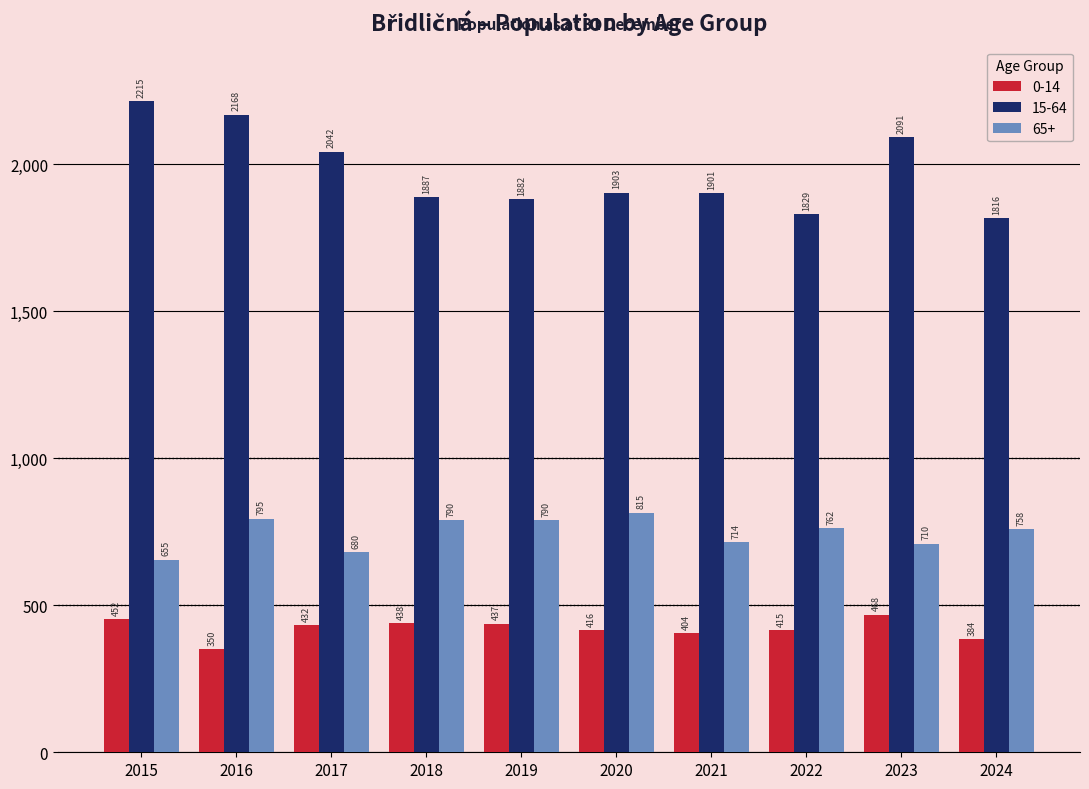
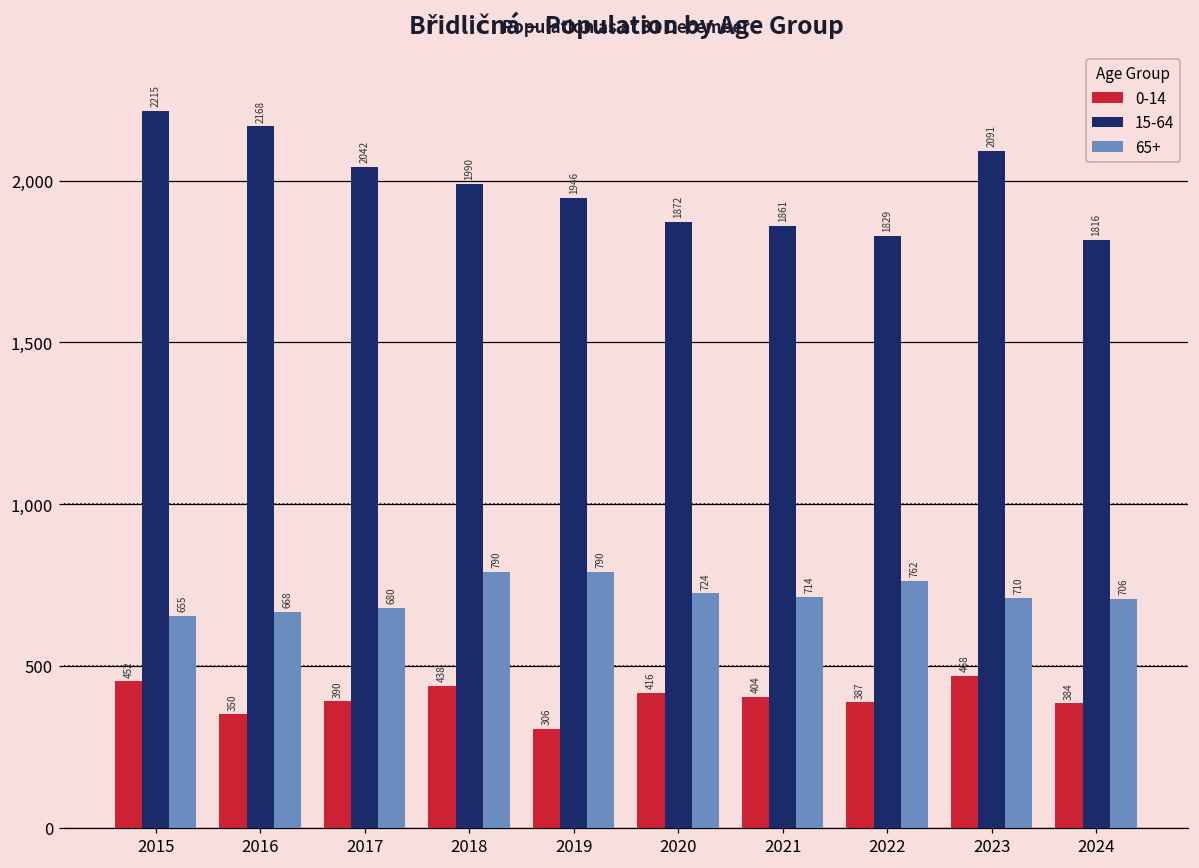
  {
    "0-14": {
      "2015": 452,
      "2016": 350,
-     "2017": 432,
+     "2017": 390,
      "2018": 438,
-     "2019": 437,
+     "2019": 306,
      "2020": 416,
      "2021": 404,
-     "2022": 415,
+     "2022": 387,
      "2023": 468,
      "2024": 384
    },
    "15-64": {
      "2015": 2215,
      "2016": 2168,
      "2017": 2042,
-     "2018": 1887,
-     "2019": 1882,
-     "2020": 1903,
-     "2021": 1901,
+     "2018": 1990,
+     "2019": 1946,
+     "2020": 1872,
+     "2021": 1861,
      "2022": 1829,
      "2023": 2091,
      "2024": 1816
    },
    "65+": {
      "2015": 655,
-     "2016": 795,
+     "2016": 668,
      "2017": 680,
      "2018": 790,
      "2019": 790,
-     "2020": 815,
+     "2020": 724,
      "2021": 714,
      "2022": 762,
      "2023": 710,
-     "2024": 758
+     "2024": 706
    }
  }
